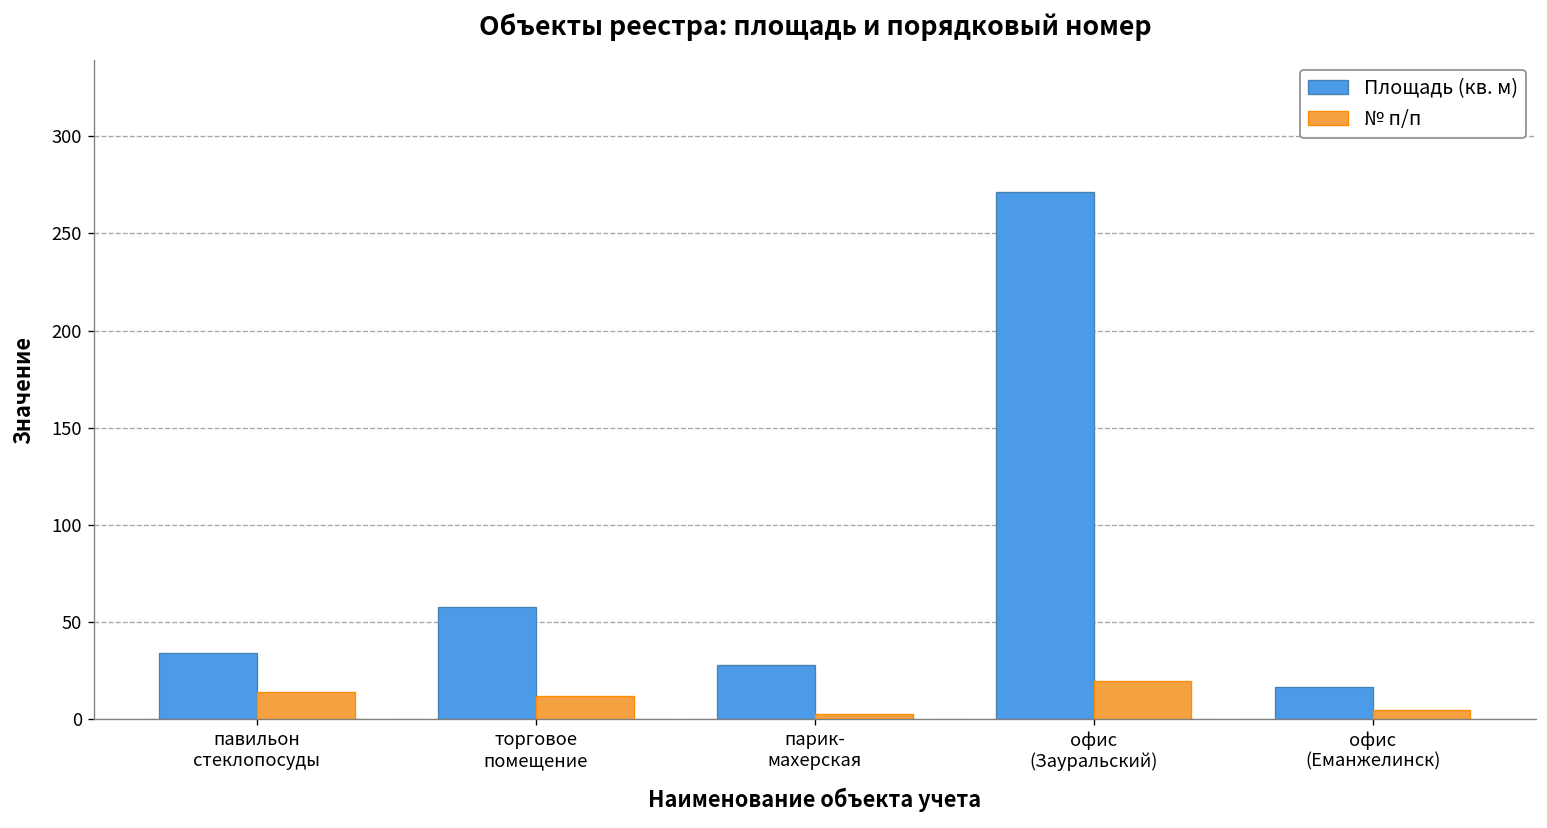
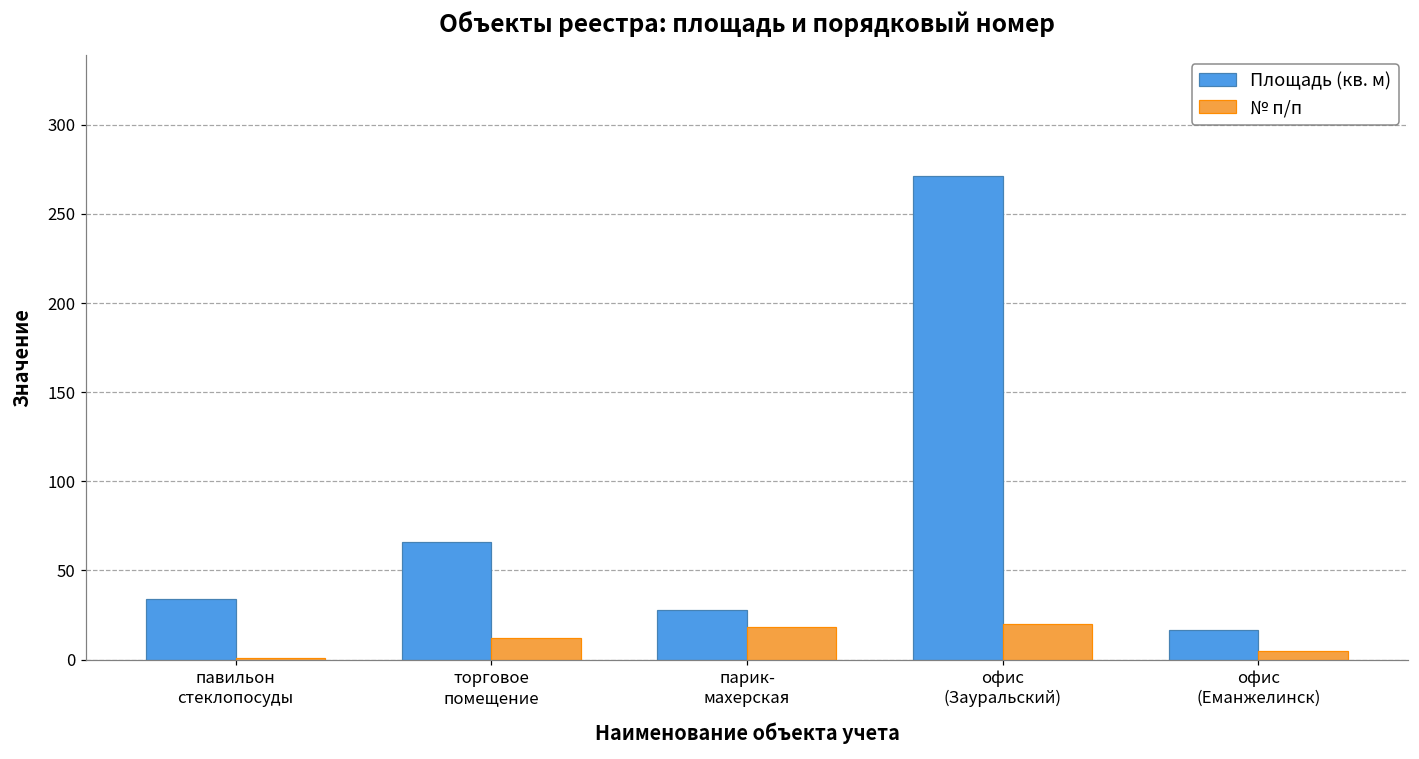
  {
    "Площадь (кв. м)": {
      "павильон стеклопосуды": 34,
-     "торговое помещение": 58,
+     "торговое помещение": 66,
      "парик- махерская": 28,
      "офис (Зауральский)": 271,
      "офис (Еманжелинск)": 17
    },
    "№ п/п": {
-     "павильон стеклопосуды": 14,
+     "павильон стеклопосуды": 1,
      "торговое помещение": 12,
-     "парик- махерская": 3,
+     "парик- махерская": 18,
      "офис (Зауральский)": 20,
      "офис (Еманжелинск)": 5
    }
  }
